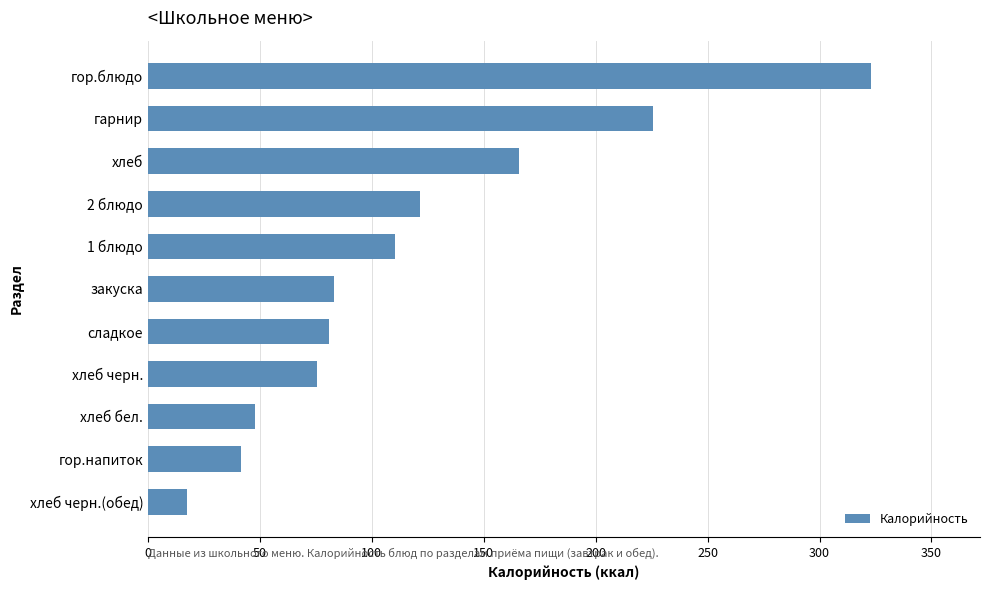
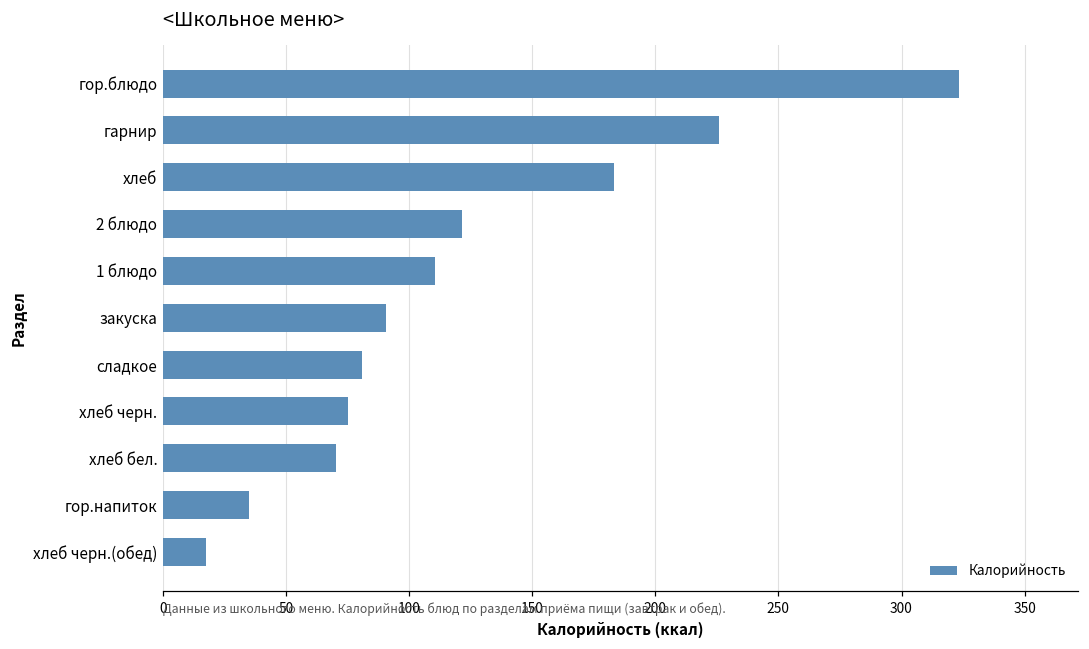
  {
    "гор.блюдо": 323,
    "гарнир": 226,
-   "хлеб": 166,
+   "хлеб": 183,
    "2 блюдо": 122,
    "1 блюдо": 110,
-   "закуска": 83,
+   "закуска": 91,
    "сладкое": 81,
    "хлеб черн.": 75,
-   "хлеб бел.": 48,
-   "гор.напиток": 42,
+   "хлеб бел.": 70,
+   "гор.напиток": 35,
    "хлеб черн.(обед)": 17
  }
